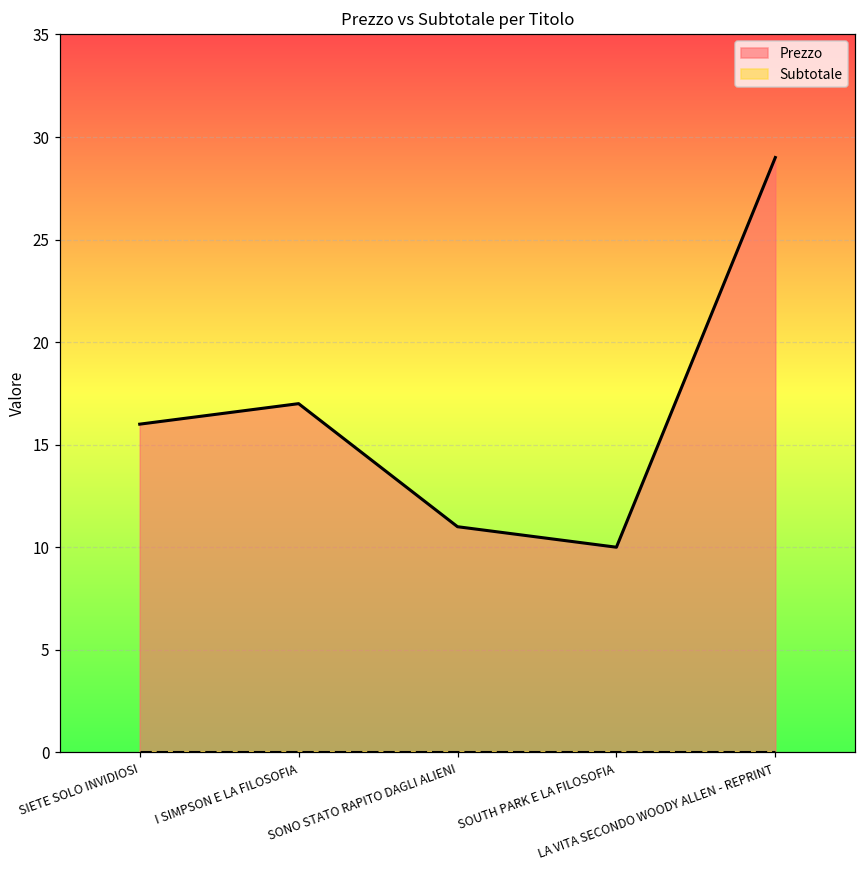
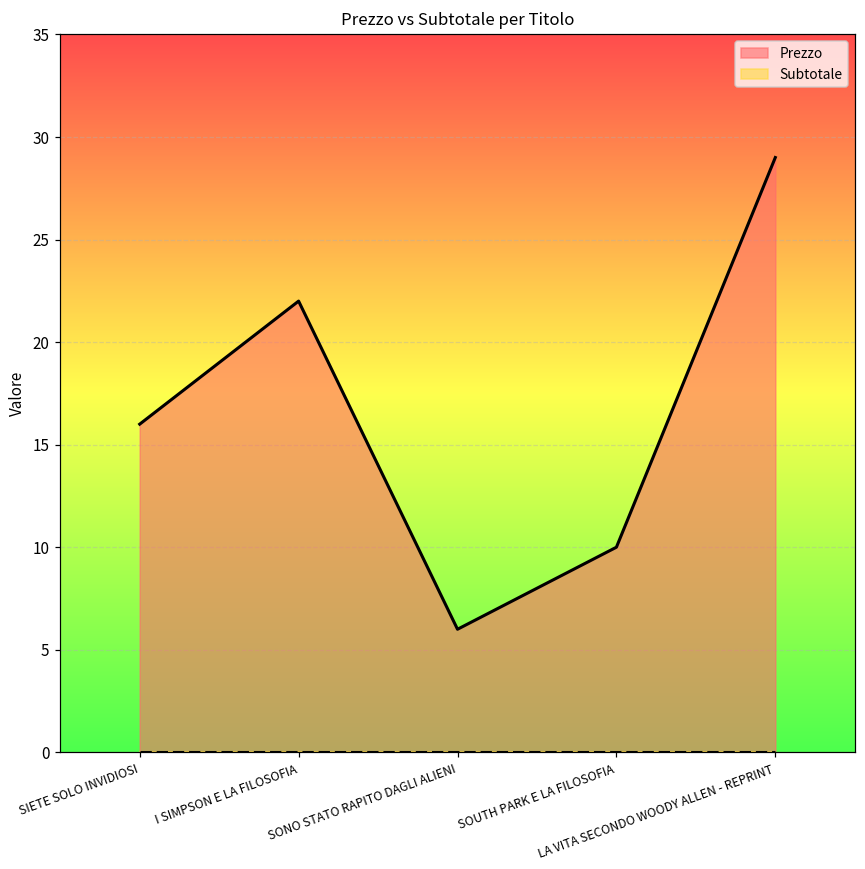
  {
    "Prezzo": {
      "SIETE SOLO INVIDIOSI": 16,
-     "I SIMPSON E LA FILOSOFIA": 17,
-     "SONO STATO RAPITO DAGLI ALIENI": 11,
+     "I SIMPSON E LA FILOSOFIA": 22,
+     "SONO STATO RAPITO DAGLI ALIENI": 6,
      "SOUTH PARK E LA FILOSOFIA": 10,
      "LA VITA SECONDO WOODY ALLEN - REPRINT": 29
    },
    "Subtotale": {
      "SIETE SOLO INVIDIOSI": 0,
      "I SIMPSON E LA FILOSOFIA": 0,
      "SONO STATO RAPITO DAGLI ALIENI": 0,
      "SOUTH PARK E LA FILOSOFIA": 0,
      "LA VITA SECONDO WOODY ALLEN - REPRINT": 0
    }
  }
